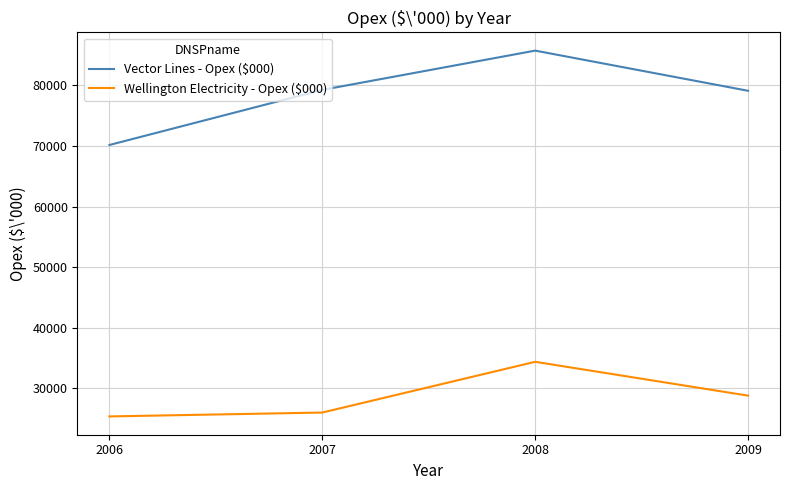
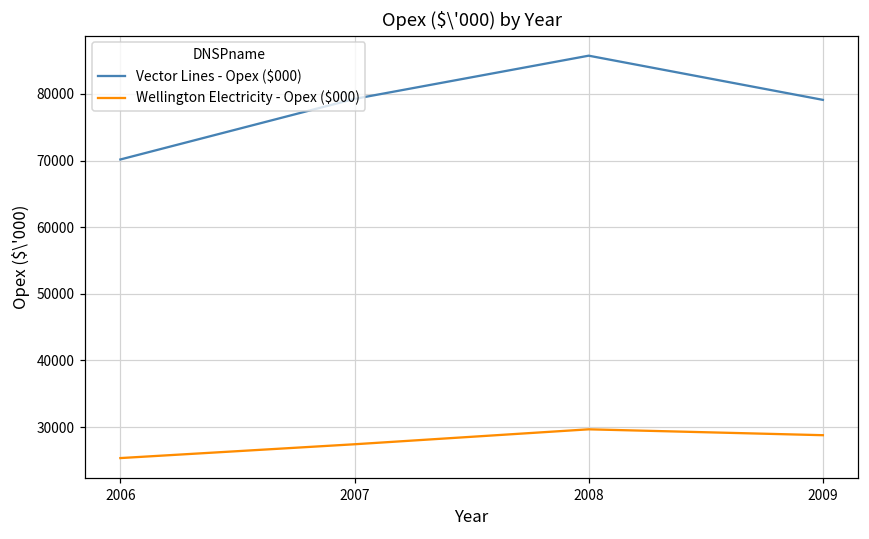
  {
    "Vector Lines - Opex ($000)": {
      "2006": 70000,
      "2008": 86000,
      "2009": 79000
    },
    "Wellington Electricity - Opex ($000)": {
      "2006": 25000,
-     "2007": 26000,
-     "2008": 34000,
+     "2007": 27000,
+     "2008": 30000,
      "2009": 29000
    }
  }
